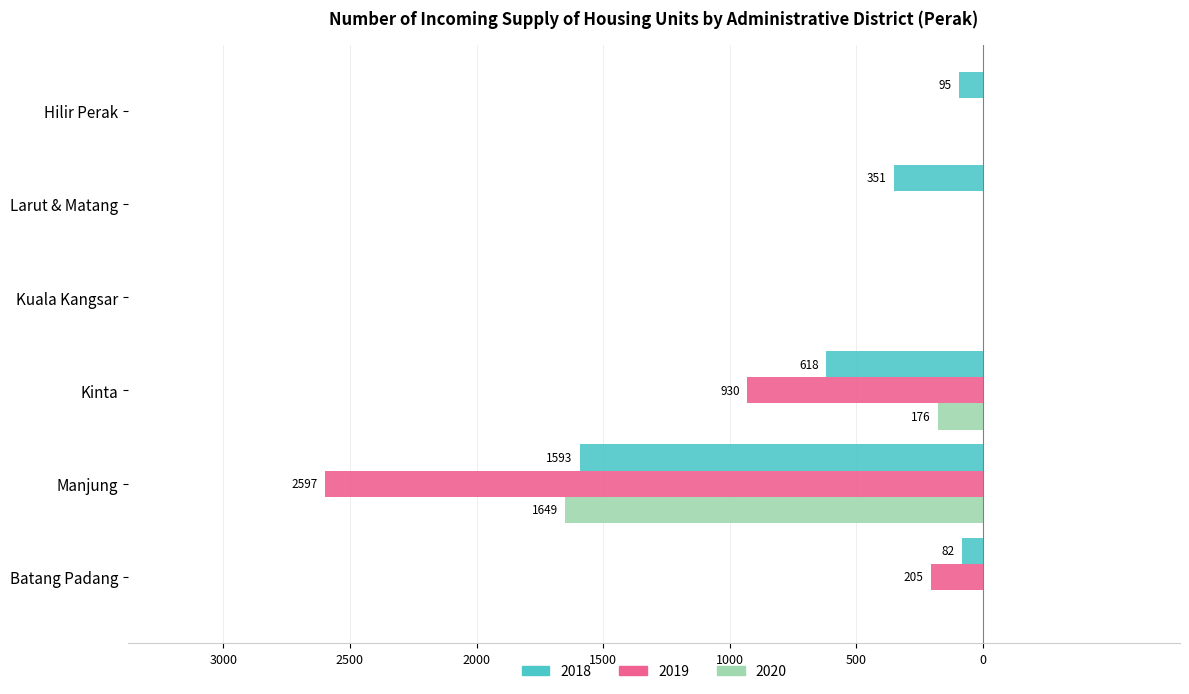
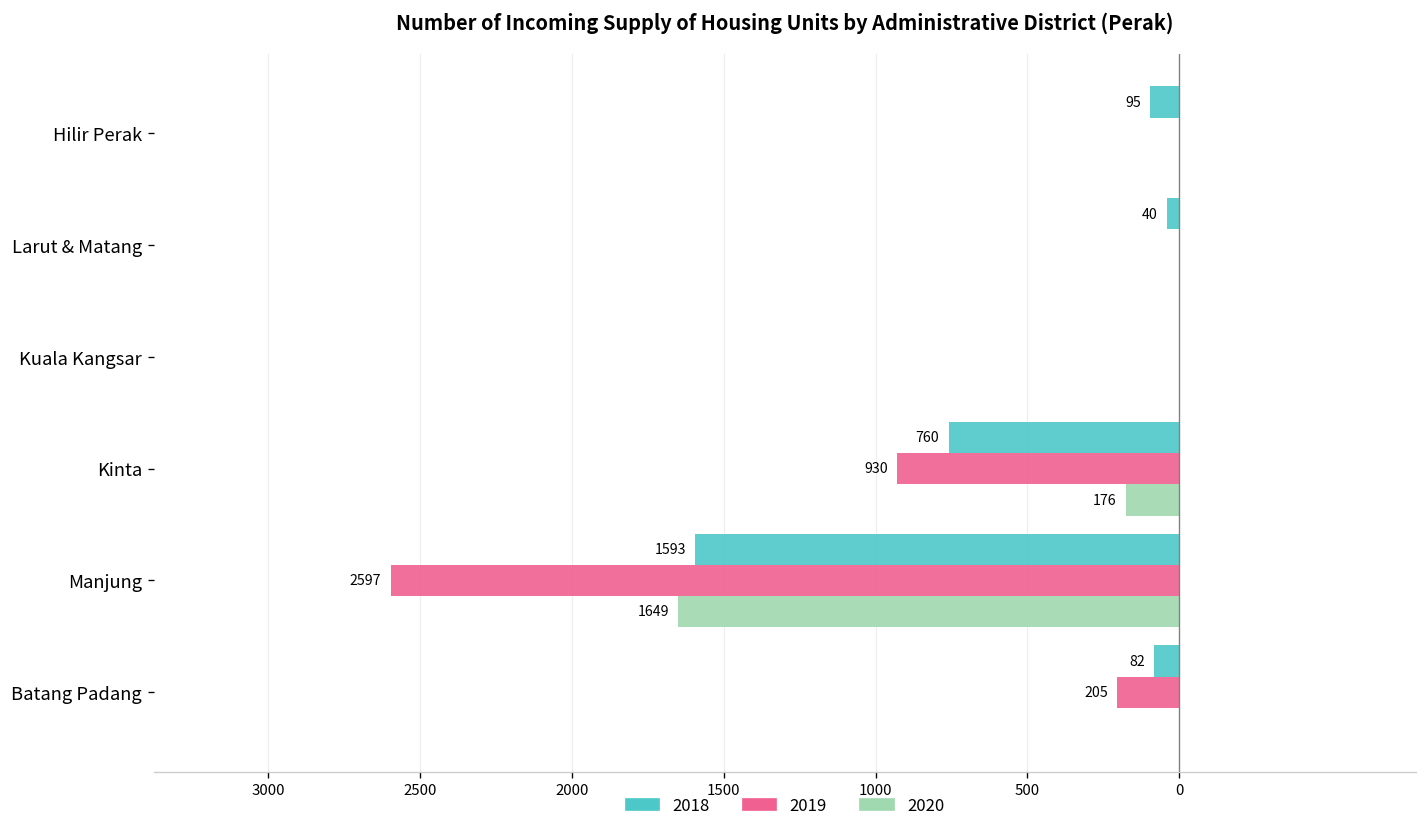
  {
    "2018": {
-     "Larut & Matang": 351,
-     "Kinta": 618
+     "Larut & Matang": 40,
+     "Kinta": 760
    }
  }
